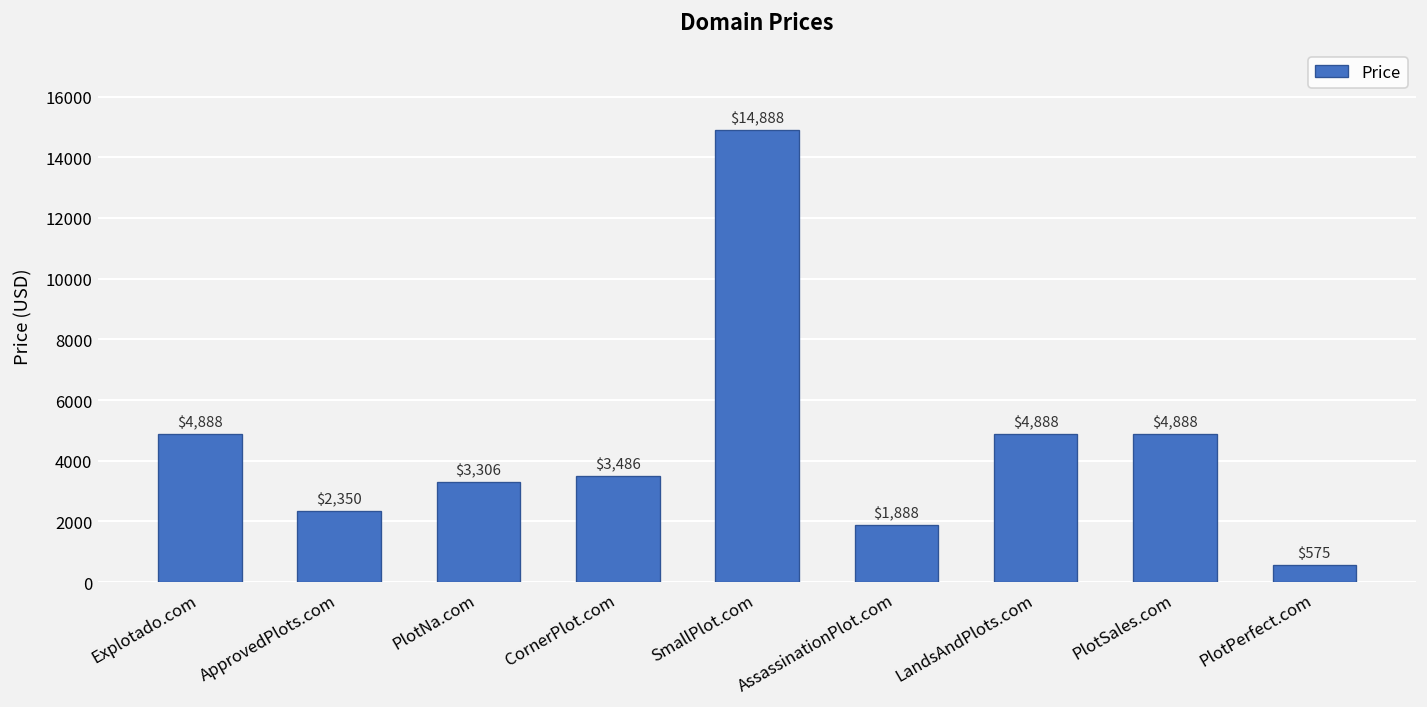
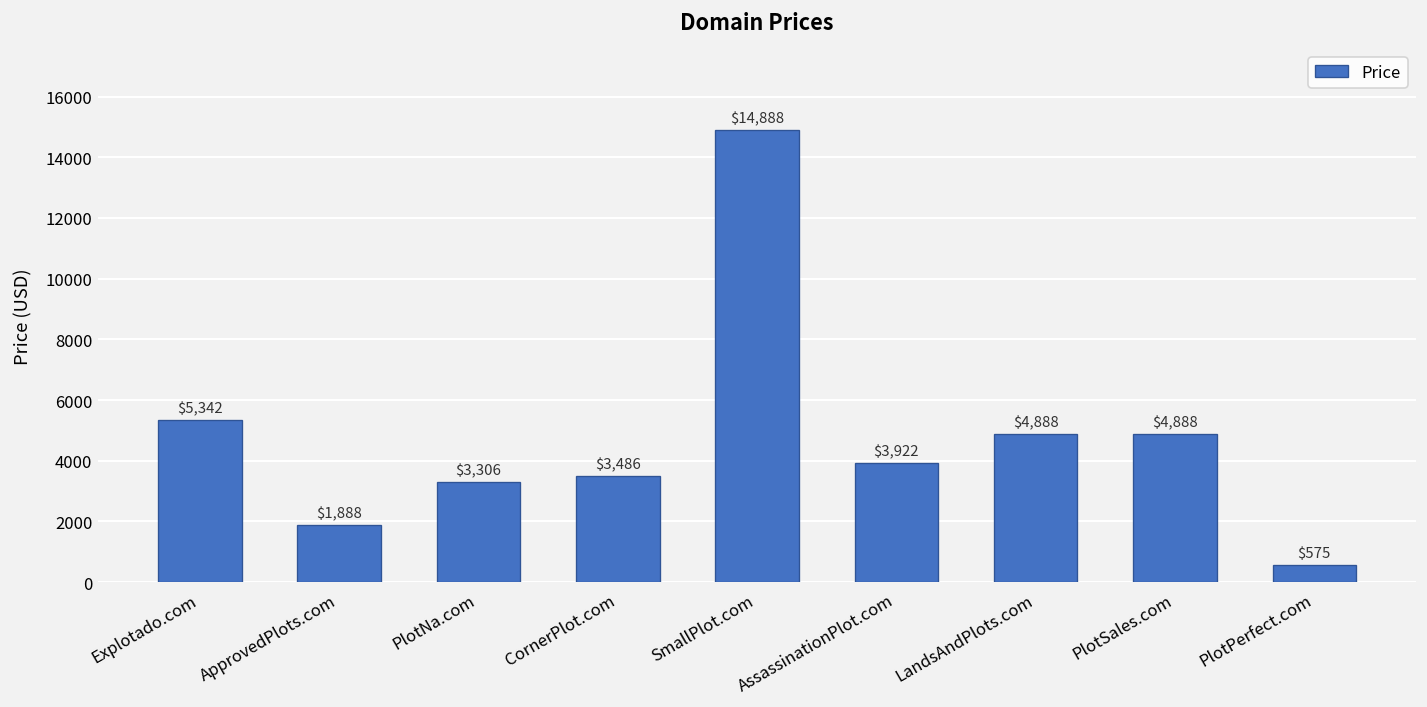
  {
-   "Explotado.com": "$4,888",
-   "ApprovedPlots.com": "$2,350",
+   "Explotado.com": "$5,342",
+   "ApprovedPlots.com": "$1,888",
    "PlotNa.com": "$3,306",
    "CornerPlot.com": "$3,486",
    "SmallPlot.com": "$14,888",
-   "AssassinationPlot.com": "$1,888",
+   "AssassinationPlot.com": "$3,922",
    "LandsAndPlots.com": "$4,888",
    "PlotSales.com": "$4,888",
    "PlotPerfect.com": "$575"
  }
